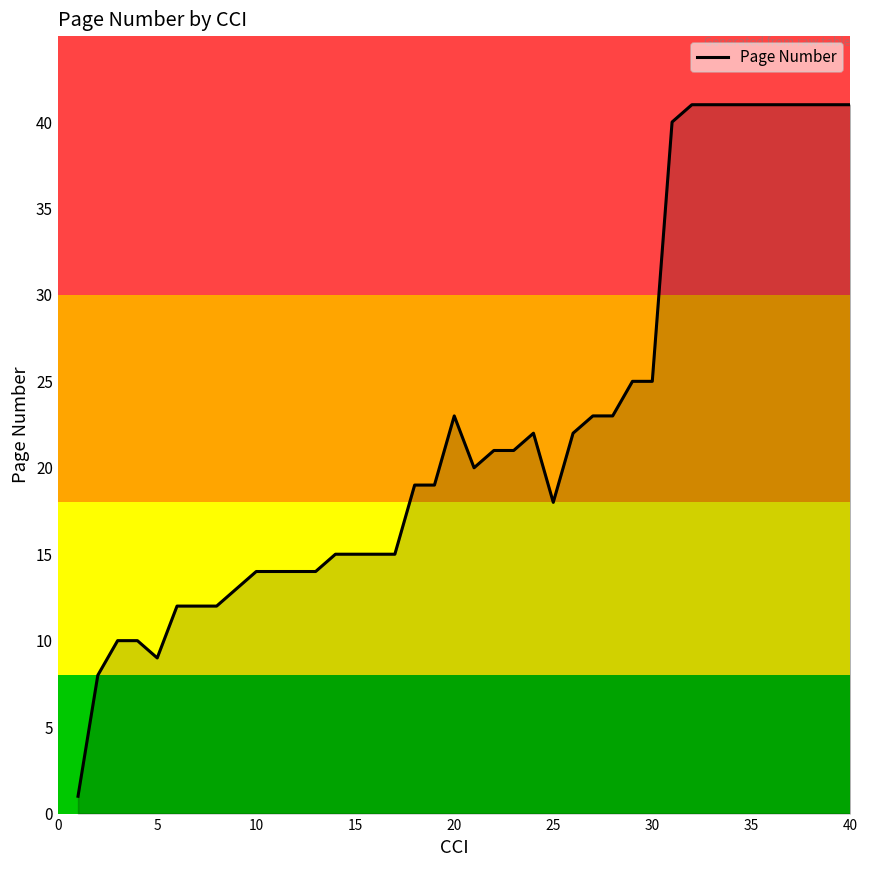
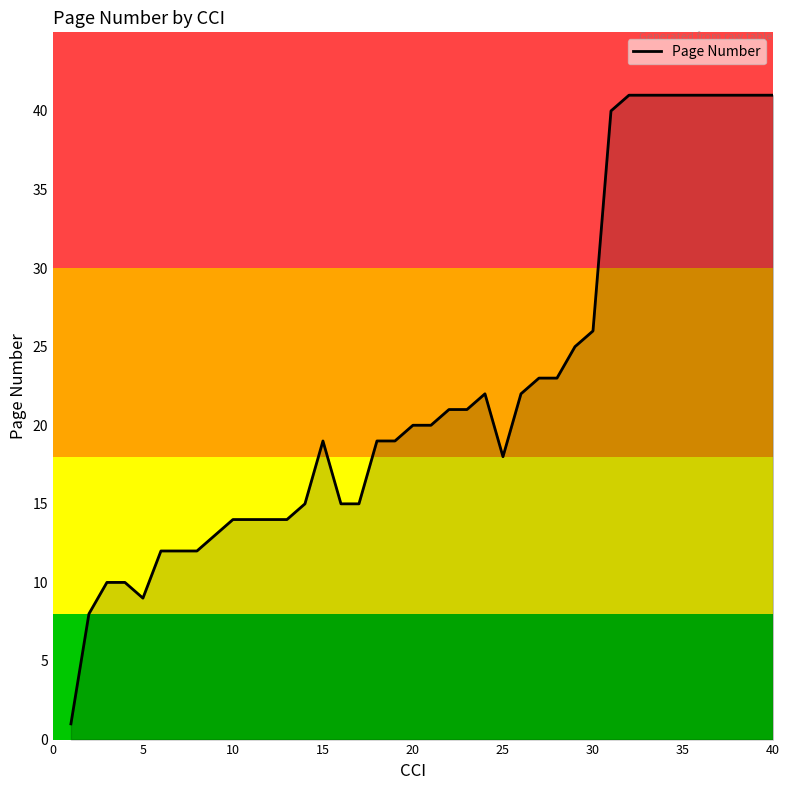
  {
    "5": 9,
    "10": 14,
-   "15": 15,
-   "20": 23,
+   "15": 19,
+   "20": 20,
    "25": 18,
-   "30": 25,
+   "30": 26,
    "35": 41,
    "40": 41
  }
